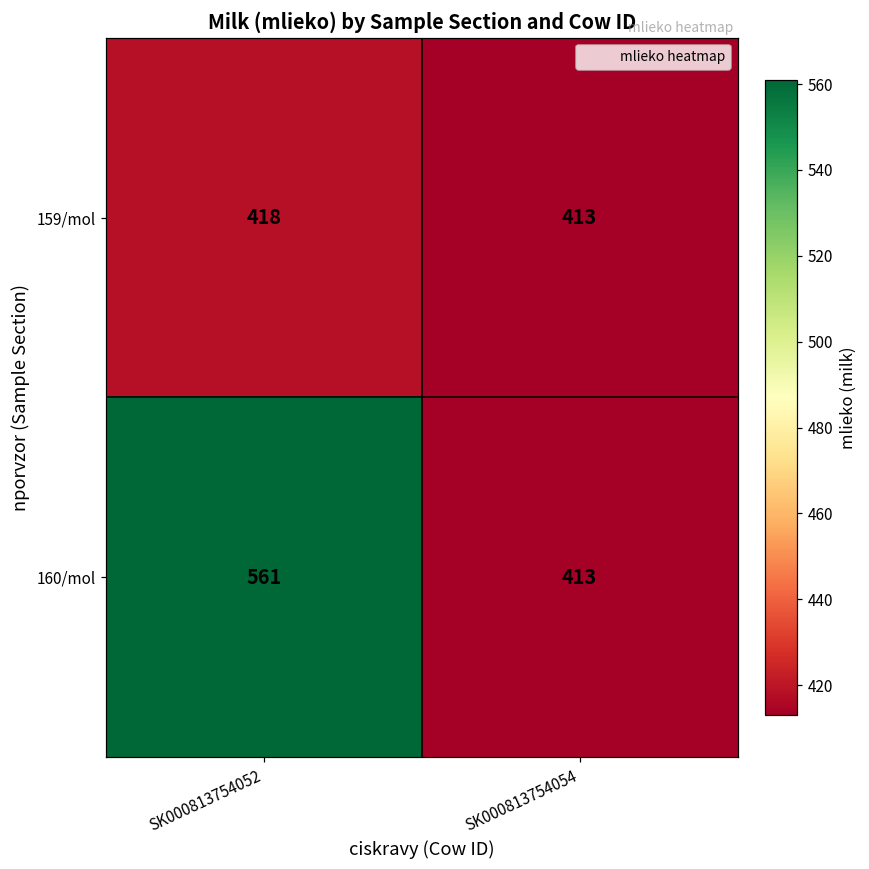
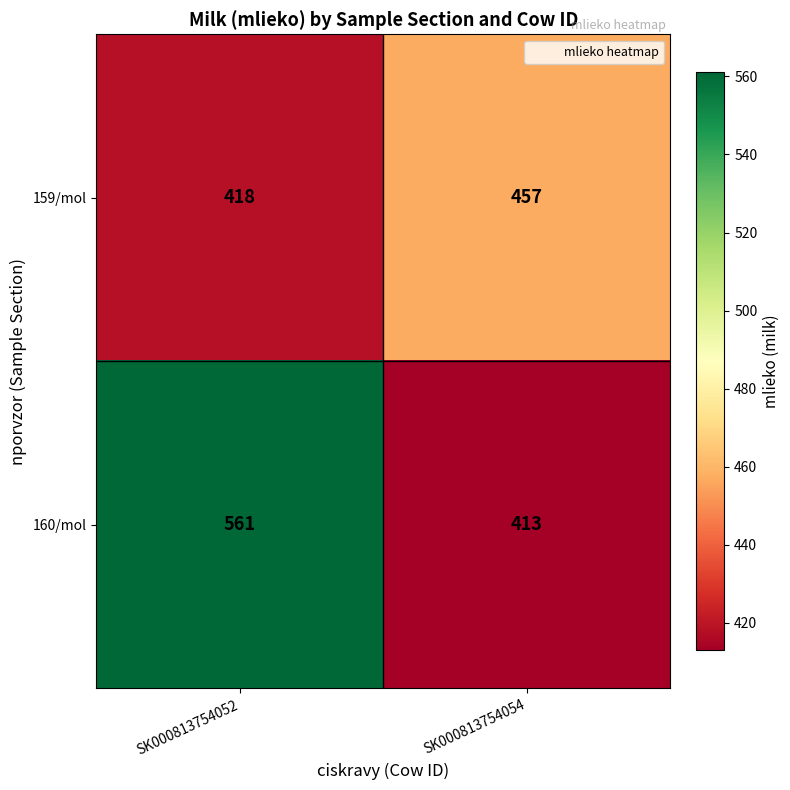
  {
    "159/mol": {
      "SK000813754052": 418,
-     "SK000813754054": 413
+     "SK000813754054": 457
    },
    "160/mol": {
      "SK000813754052": 561,
      "SK000813754054": 413
    }
  }
